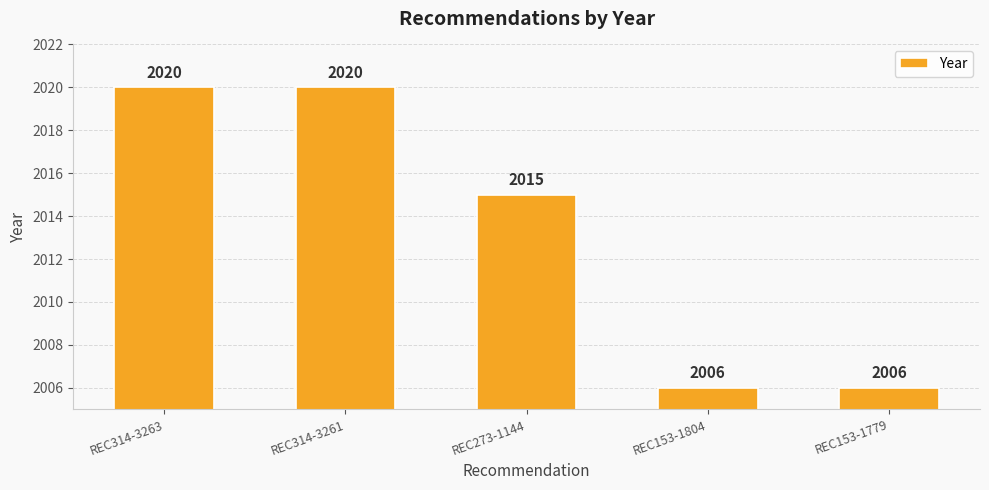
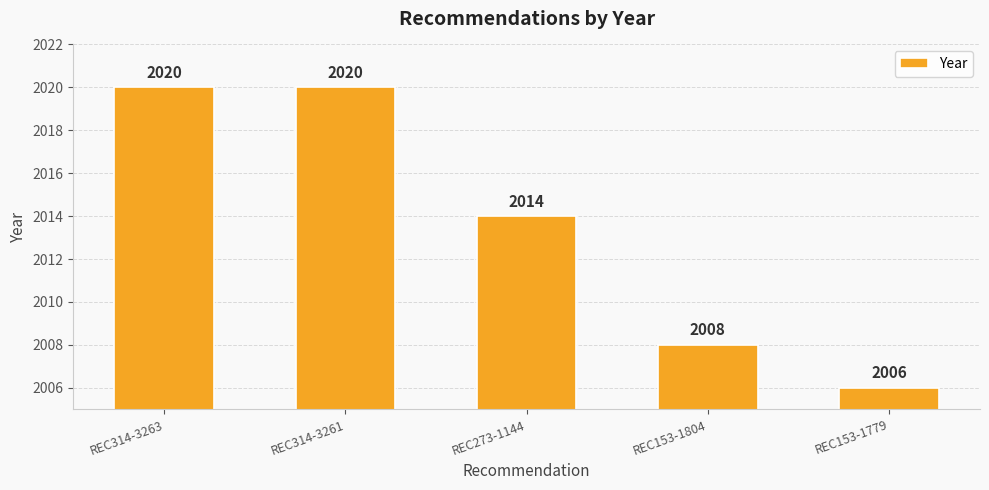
  {
    "REC314-3263": 2020,
    "REC314-3261": 2020,
-   "REC273-1144": 2015,
-   "REC153-1804": 2006,
+   "REC273-1144": 2014,
+   "REC153-1804": 2008,
    "REC153-1779": 2006
  }
